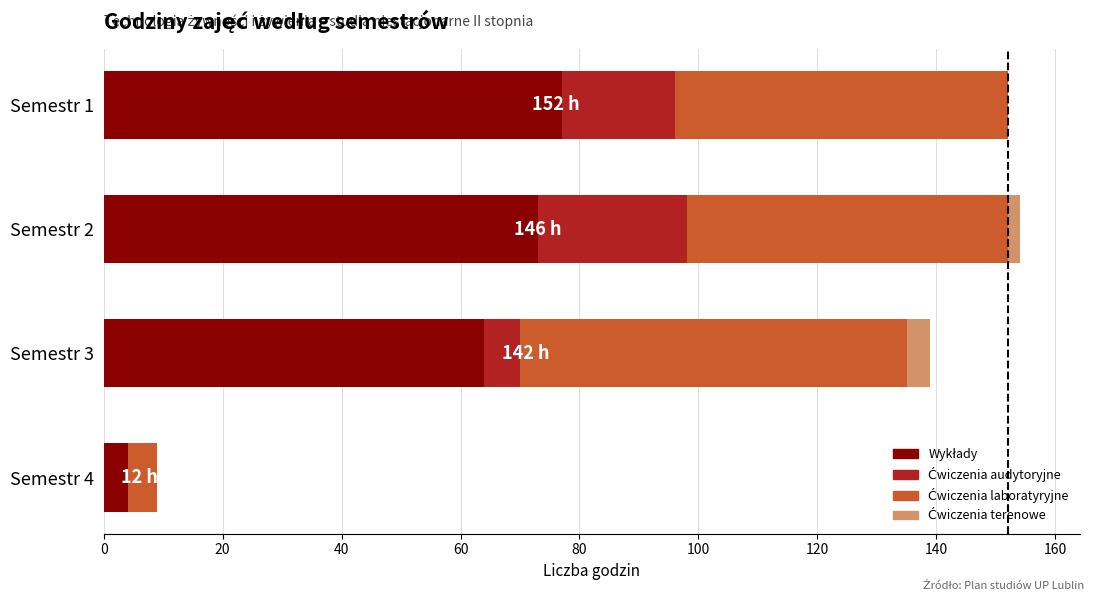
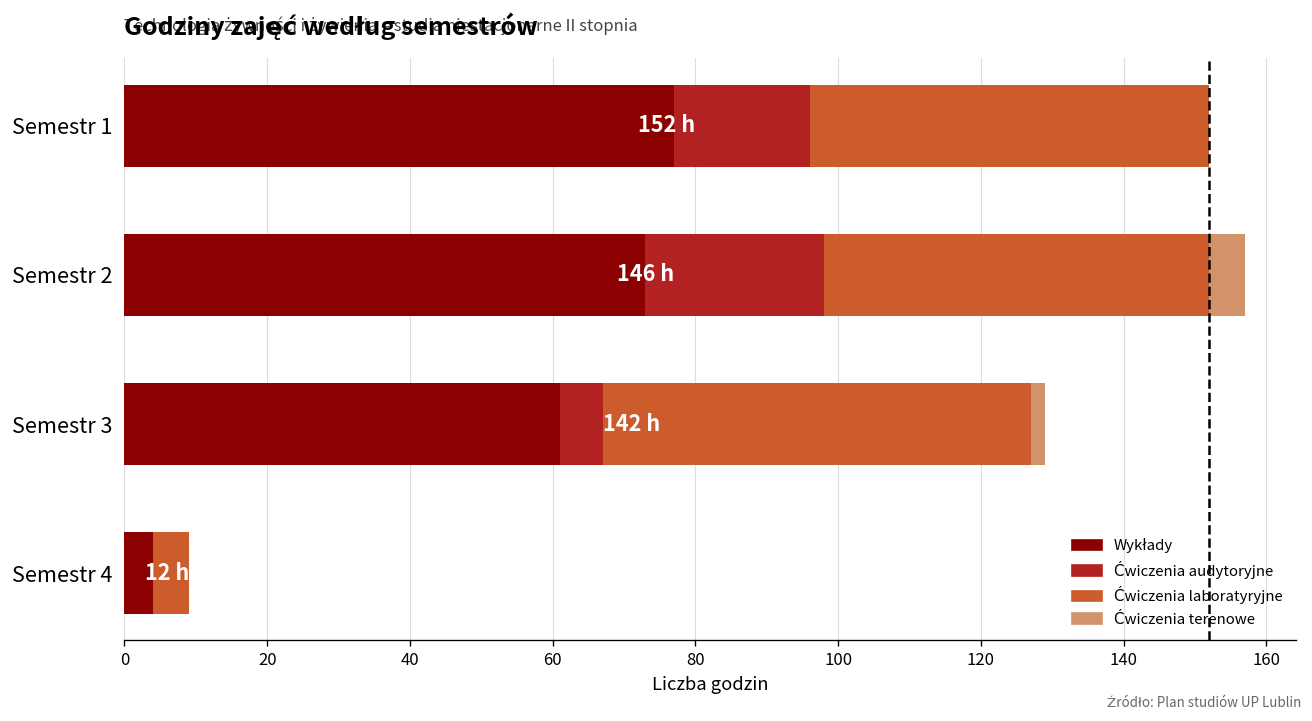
  {
    "Wykłady": {
-     "Semestr 3": 64,
+     "Semestr 3": 61,
      "Semestr 4": 4
    },
    "Ćwiczenia audytoryjne": {
      "Semestr 1": 19,
      "Semestr 2": 25,
      "Semestr 3": 6,
      "Semestr 4": 0
    },
    "Ćwiczenia laboratyryjne": {
      "Semestr 1": 56,
      "Semestr 2": 54,
-     "Semestr 3": 65
+     "Semestr 3": 60
    },
    "Ćwiczenia terenowe": {
      "Semestr 1": 0,
-     "Semestr 2": 2,
-     "Semestr 3": 4,
+     "Semestr 2": 5,
+     "Semestr 3": 2,
      "Semestr 4": 0
    }
  }
